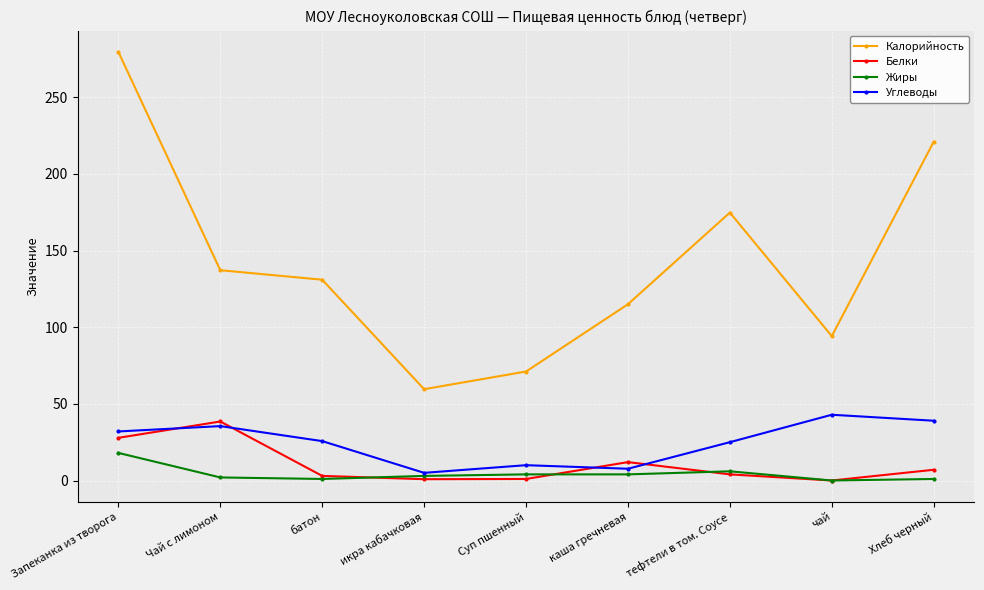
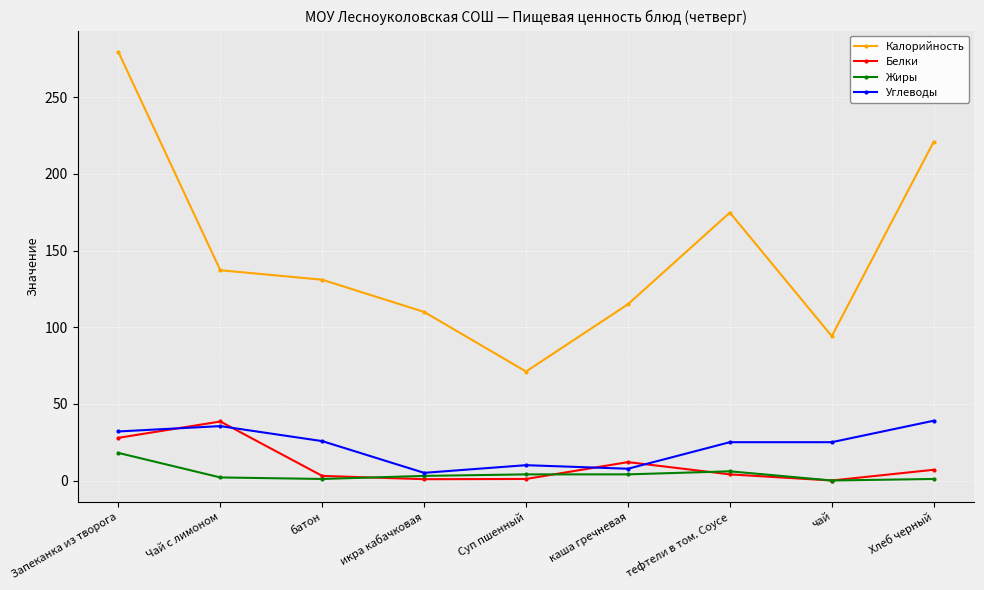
  {
    "Калорийность": {
      "Запеканка из творога": 280,
      "Чай с лимоном": 137,
      "батон": 131,
-     "икра кабачковая": 60,
+     "икра кабачковая": 110,
      "Суп пшенный": 71,
      "каша гречневая": 115,
      "тефтели в том. Соусе": 175,
      "чай": 94,
      "Хлеб черный": 221
    },
    "Белки": {
      "Запеканка из творога": 28,
      "Чай с лимоном": 39,
      "батон": 3,
      "икра кабачковая": 1,
      "Суп пшенный": 1,
      "каша гречневая": 12,
      "тефтели в том. Соусе": 4,
      "Хлеб черный": 7
    },
    "Жиры": {
      "Запеканка из творога": 18,
      "Чай с лимоном": 2,
      "батон": 1,
      "икра кабачковая": 3,
      "Суп пшенный": 4,
      "каша гречневая": 4,
      "тефтели в том. Соусе": 6,
      "Хлеб черный": 1
    },
    "Углеводы": {
      "Запеканка из творога": 32,
      "Чай с лимоном": 35,
      "батон": 26,
      "икра кабачковая": 5,
      "Суп пшенный": 10,
      "каша гречневая": 8,
      "тефтели в том. Соусе": 25,
-     "чай": 43,
+     "чай": 25,
      "Хлеб черный": 39
    }
  }
